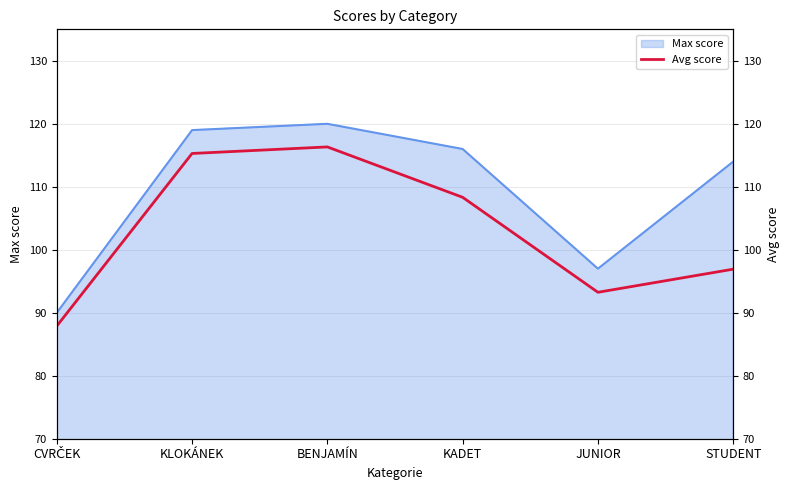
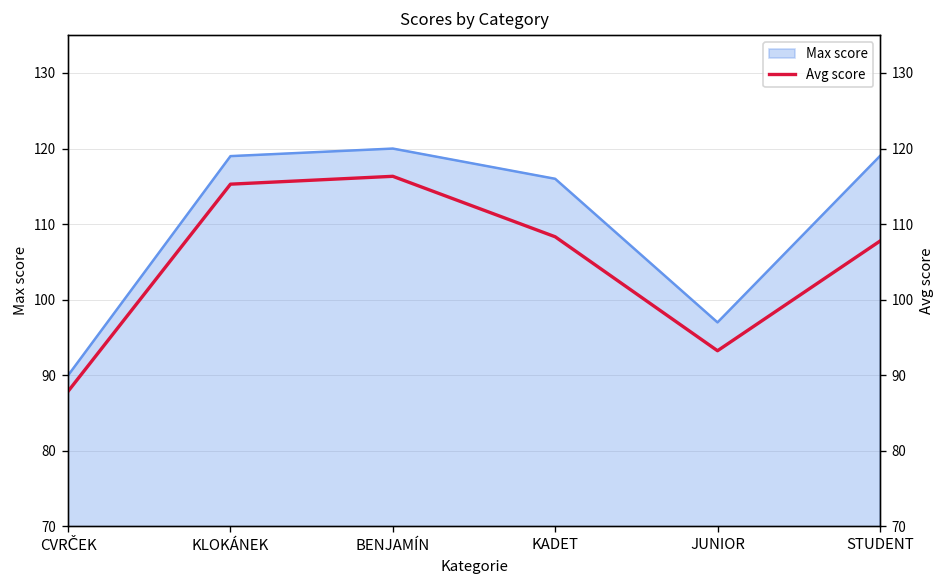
  {
    "Max score": {
      "CVRČEK": 90,
      "KLOKÁNEK": 119,
      "BENJAMÍN": 120,
      "KADET": 116,
      "JUNIOR": 97,
-     "STUDENT": 114
+     "STUDENT": 119
    },
    "Avg score": {
      "CVRČEK": 88,
      "KLOKÁNEK": 115,
      "BENJAMÍN": 116,
      "KADET": 108,
      "JUNIOR": 93,
-     "STUDENT": 97
+     "STUDENT": 108
    }
  }
